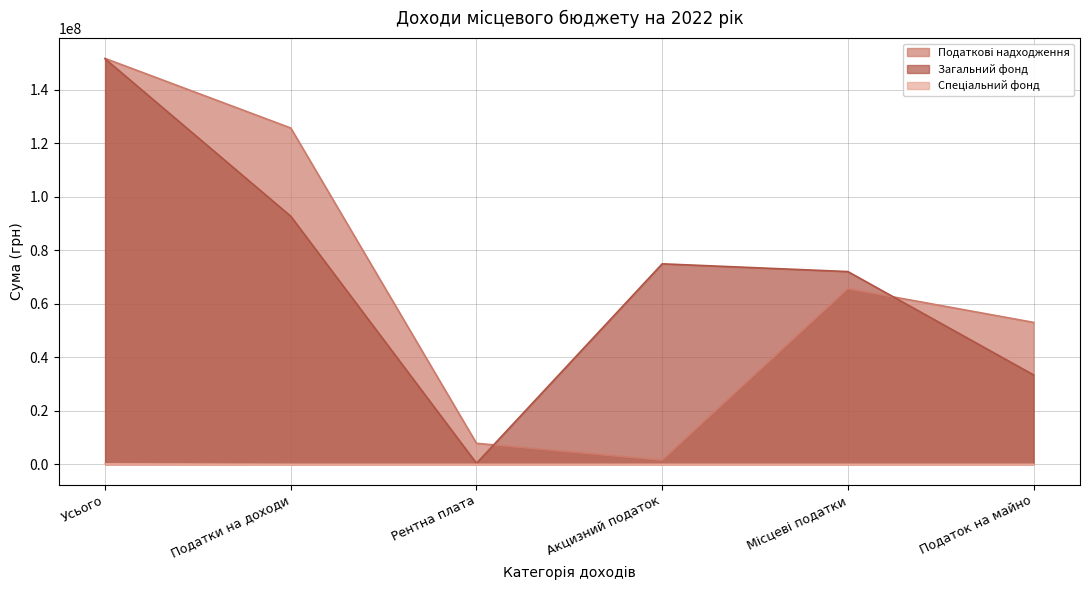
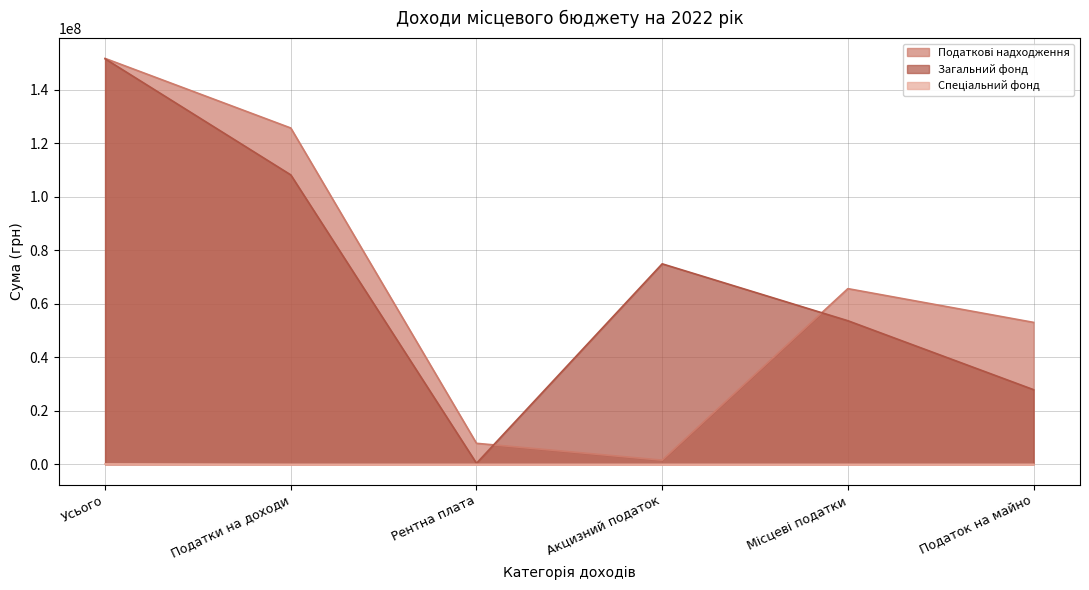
  {
    "Податкові надходження": {
      "Податки на доходи": 126000000,
      "Рентна плата": 8000000,
      "Акцизний податок": 2000000,
      "Місцеві податки": 66000000,
      "Податок на майно": 53000000
    },
    "Загальний фонд": {
-     "Податки на доходи": 93000000,
+     "Податки на доходи": 108000000,
      "Акцизний податок": 75000000,
-     "Місцеві податки": 72000000,
-     "Податок на майно": 33000000
+     "Місцеві податки": 54000000,
+     "Податок на майно": 28000000
    },
    "Спеціальний фонд": {
      "Усього": 0,
      "Податки на доходи": 0,
      "Акцизний податок": 0,
      "Місцеві податки": 0,
      "Податок на майно": 0
    }
  }
